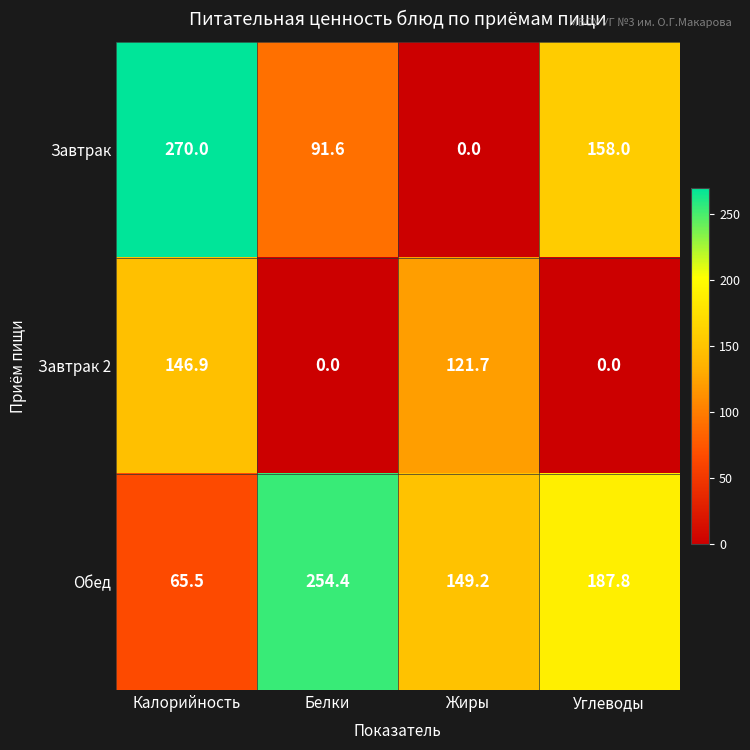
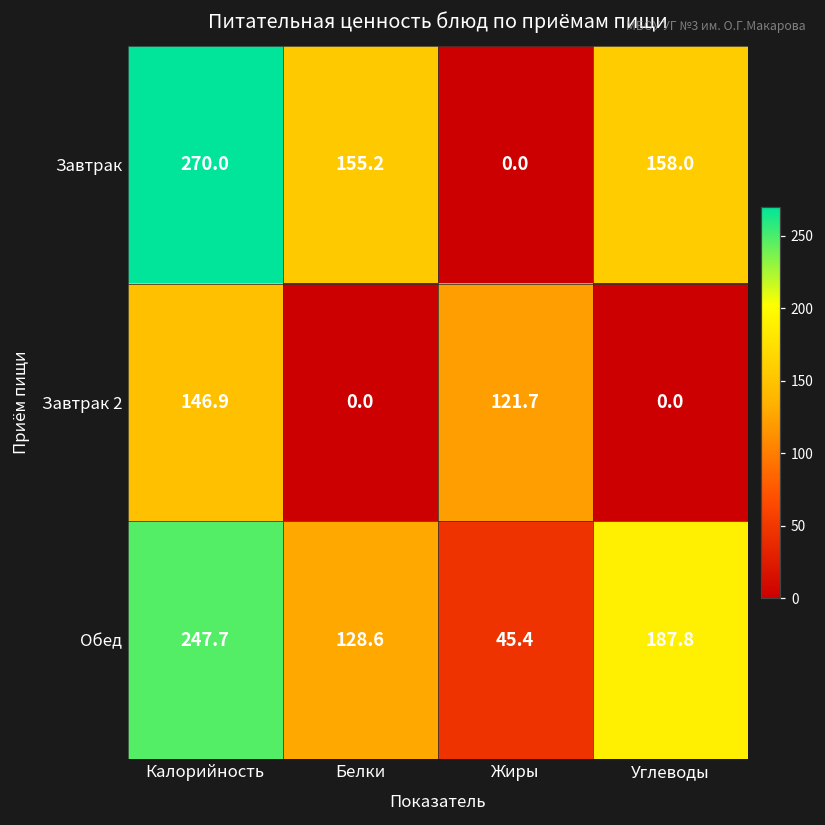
  {
    "Завтрак": {
      "Калорийность": 270.0,
-     "Белки": 91.6,
+     "Белки": 155.2,
      "Жиры": 0.0,
      "Углеводы": 158.0
    },
    "Завтрак 2": {
      "Калорийность": 146.9,
      "Белки": 0.0,
      "Жиры": 121.7,
      "Углеводы": 0.0
    },
    "Обед": {
-     "Калорийность": 65.5,
-     "Белки": 254.4,
-     "Жиры": 149.2,
+     "Калорийность": 247.7,
+     "Белки": 128.6,
+     "Жиры": 45.4,
      "Углеводы": 187.8
    }
  }
